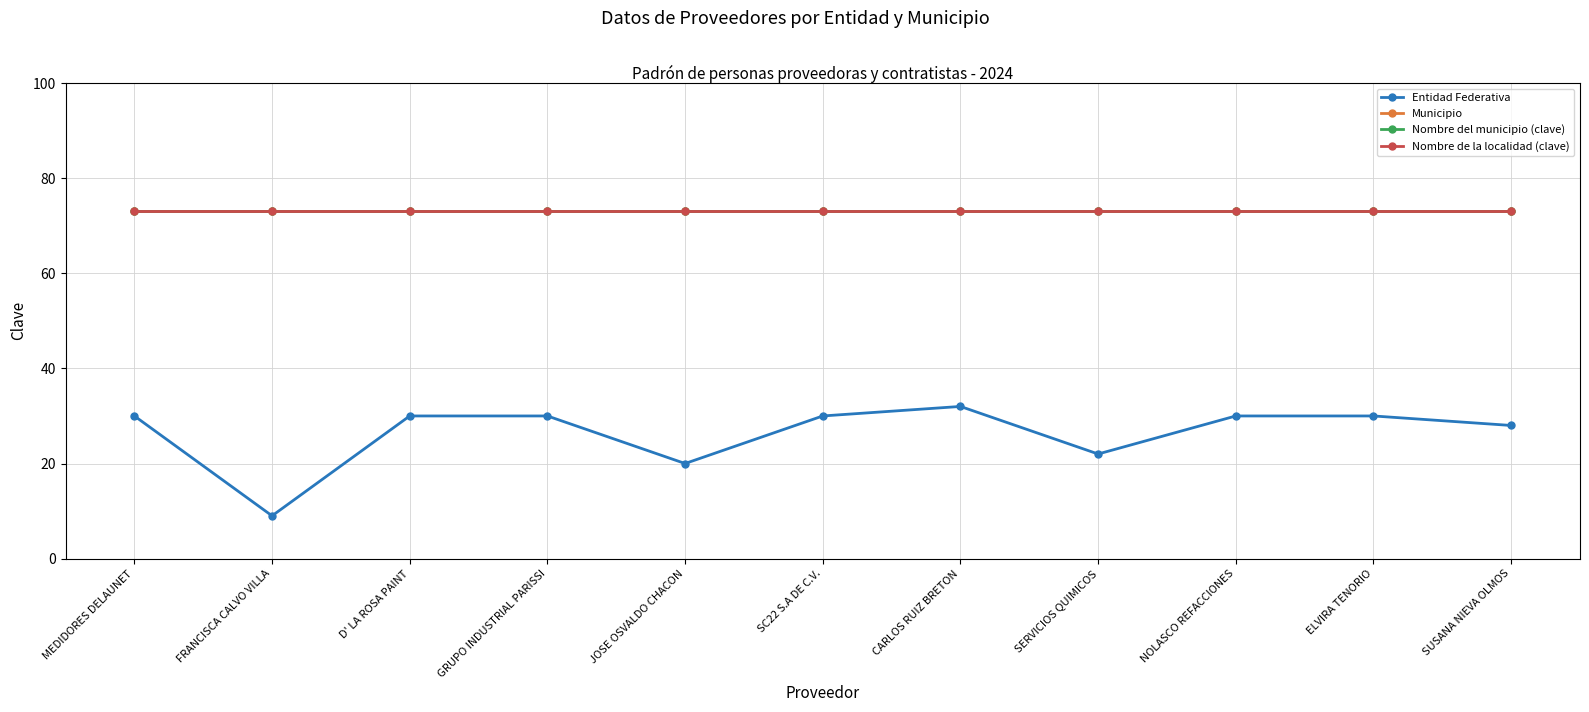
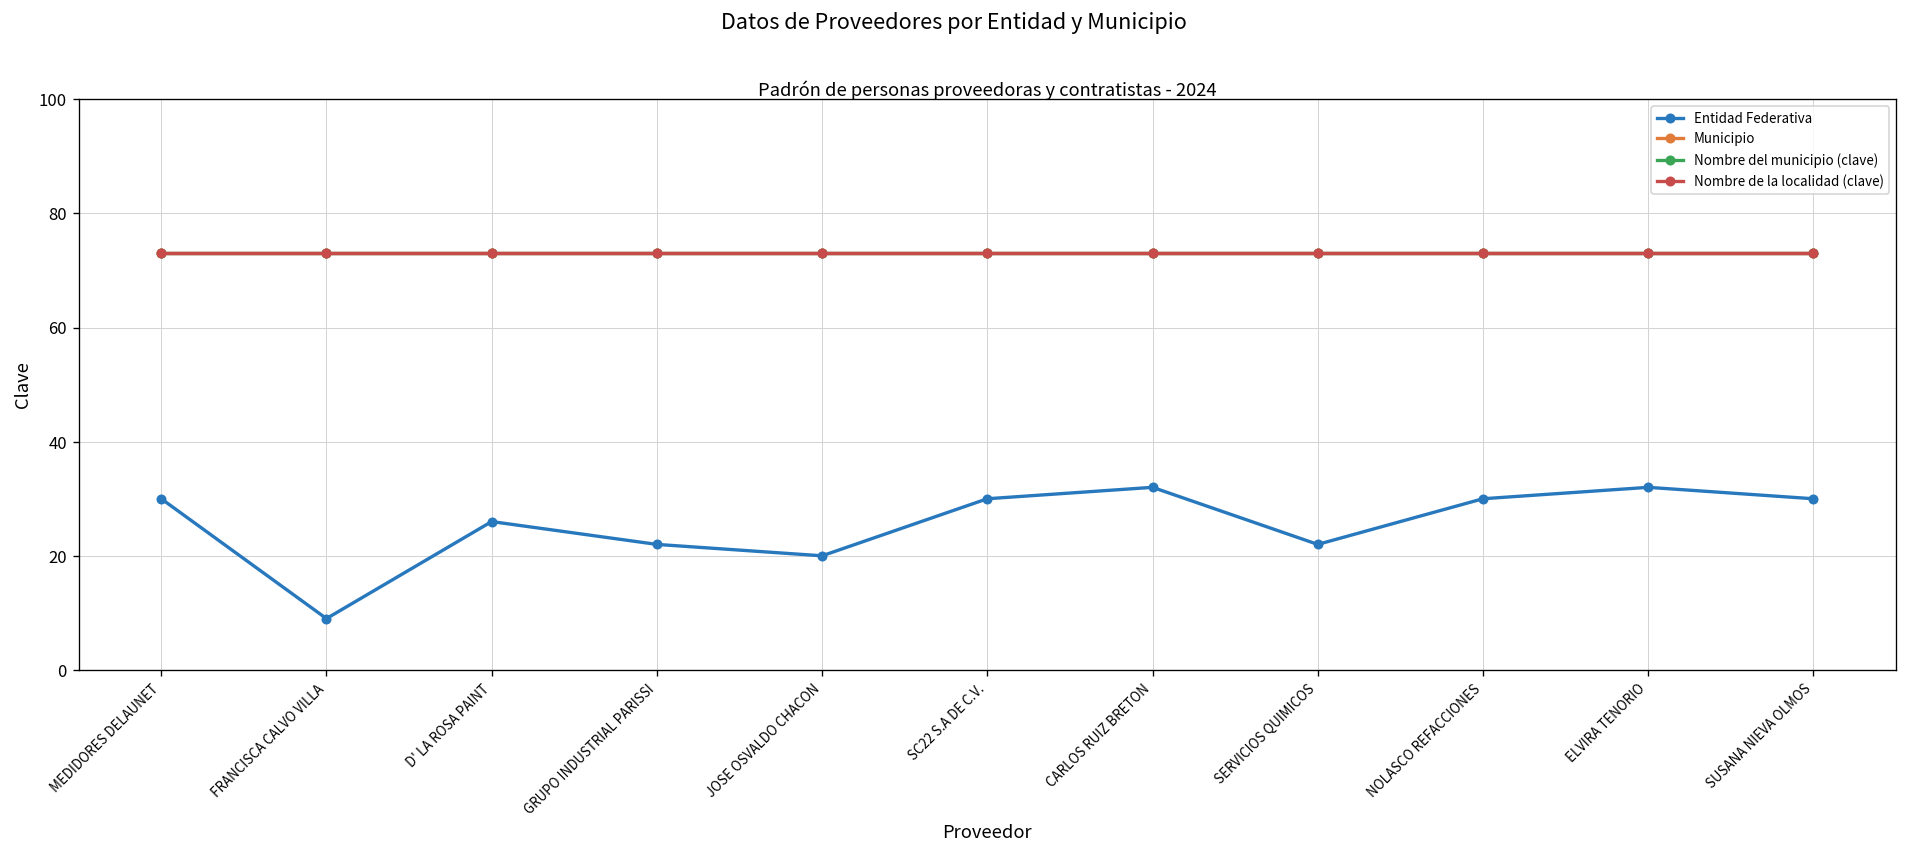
  {
    "Entidad Federativa": {
      "MEDIDORES DELAUNET": 30,
      "FRANCISCA CALVO VILLA": 9,
-     "D' LA ROSA PAINT": 30,
-     "GRUPO INDUSTRIAL PARISSI": 30,
+     "D' LA ROSA PAINT": 26,
+     "GRUPO INDUSTRIAL PARISSI": 22,
      "JOSE OSVALDO CHACON": 20,
      "SC22 S.A DE C.V.": 30,
      "CARLOS RUIZ BRETON": 32,
      "SERVICIOS QUIMICOS": 22,
      "NOLASCO REFACCIONES": 30,
-     "ELVIRA TENORIO": 30,
-     "SUSANA NIEVA OLMOS": 28
+     "ELVIRA TENORIO": 32,
+     "SUSANA NIEVA OLMOS": 30
    },
    "Nombre de la localidad (clave)": {
      "MEDIDORES DELAUNET": 73,
      "FRANCISCA CALVO VILLA": 73,
      "D' LA ROSA PAINT": 73,
      "GRUPO INDUSTRIAL PARISSI": 73,
      "JOSE OSVALDO CHACON": 73,
      "SC22 S.A DE C.V.": 73,
      "CARLOS RUIZ BRETON": 73,
      "SERVICIOS QUIMICOS": 73,
      "NOLASCO REFACCIONES": 73,
      "ELVIRA TENORIO": 73,
      "SUSANA NIEVA OLMOS": 73
    }
  }
